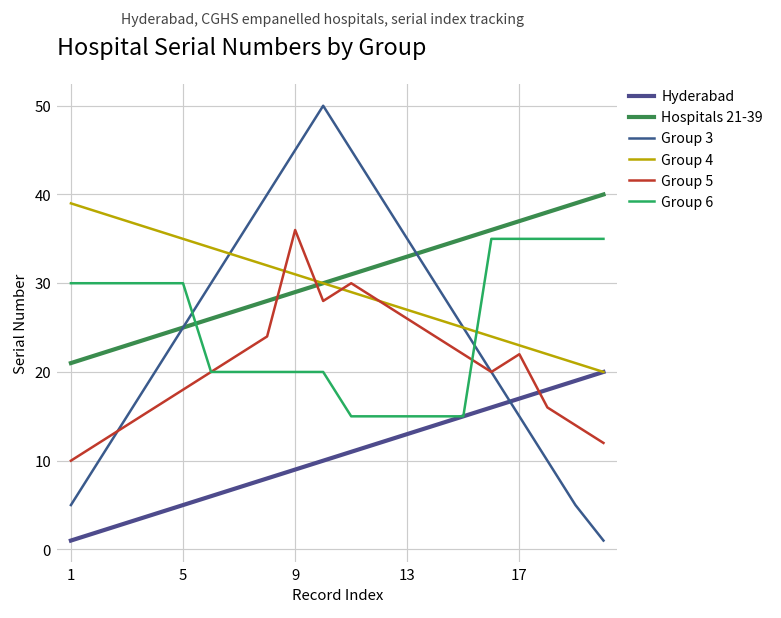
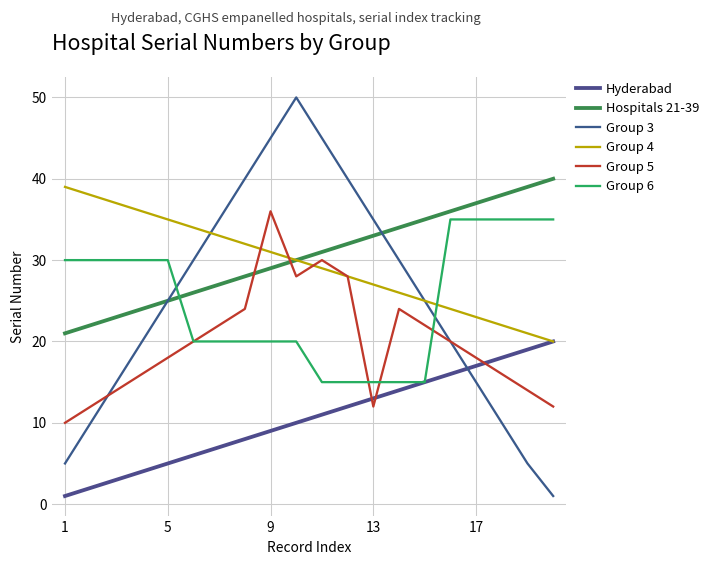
  {
    "Group 4": {
      "1": 39,
      "5": 35,
      "9": 31,
      "13": 27,
      "17": 23
    },
    "Group 5": {
      "1": 10,
      "5": 18,
      "9": 36,
-     "13": 26,
-     "17": 22
+     "13": 12,
+     "17": 18
    }
  }
